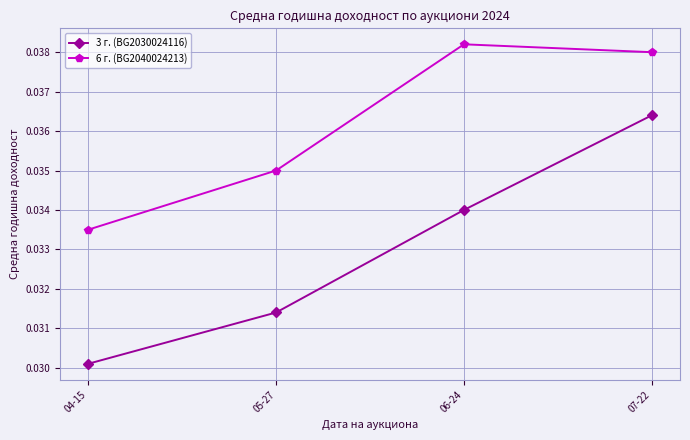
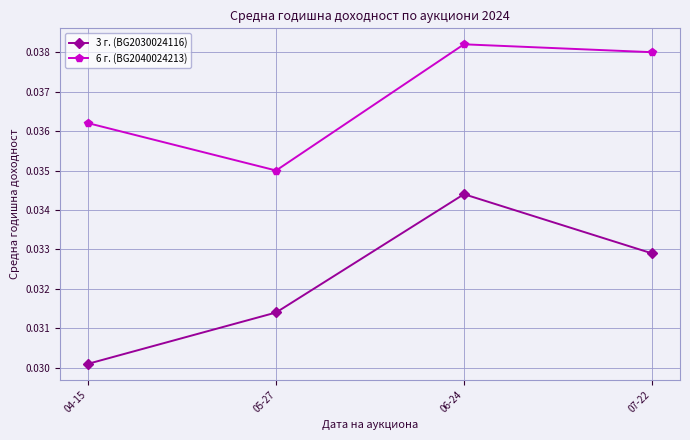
  {
    "3 г. (BG2030024116)": {
      "04-15": 0.0301,
      "05-27": 0.0314,
-     "06-24": 0.0340,
-     "07-22": 0.0364
+     "06-24": 0.0344,
+     "07-22": 0.0329
    },
    "6 г. (BG2040024213)": {
-     "04-15": 0.0335,
+     "04-15": 0.0362,
      "05-27": 0.0350,
      "06-24": 0.0382,
      "07-22": 0.0380
    }
  }
